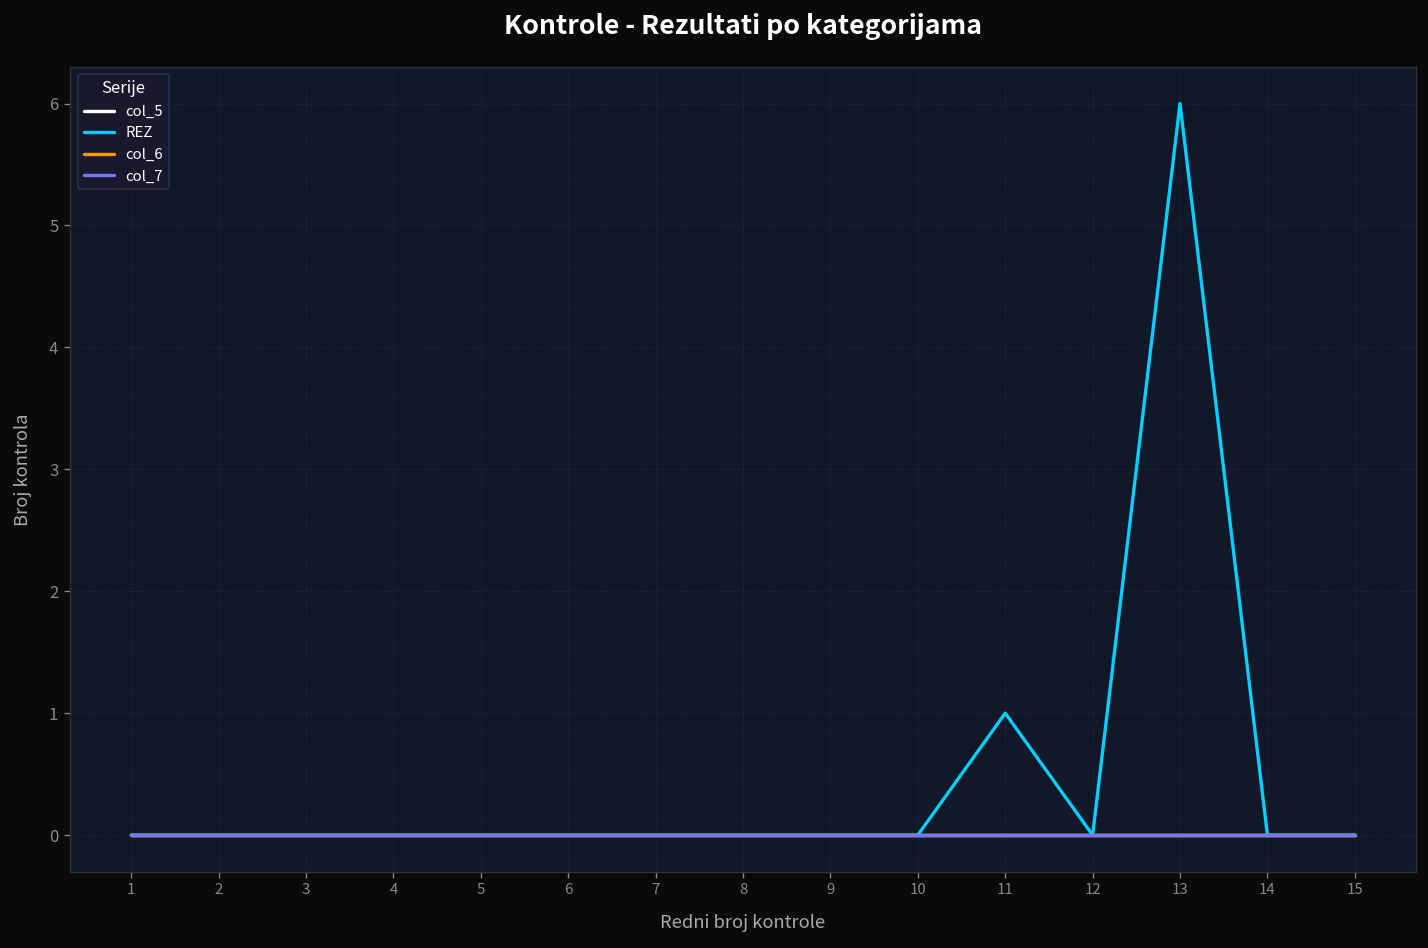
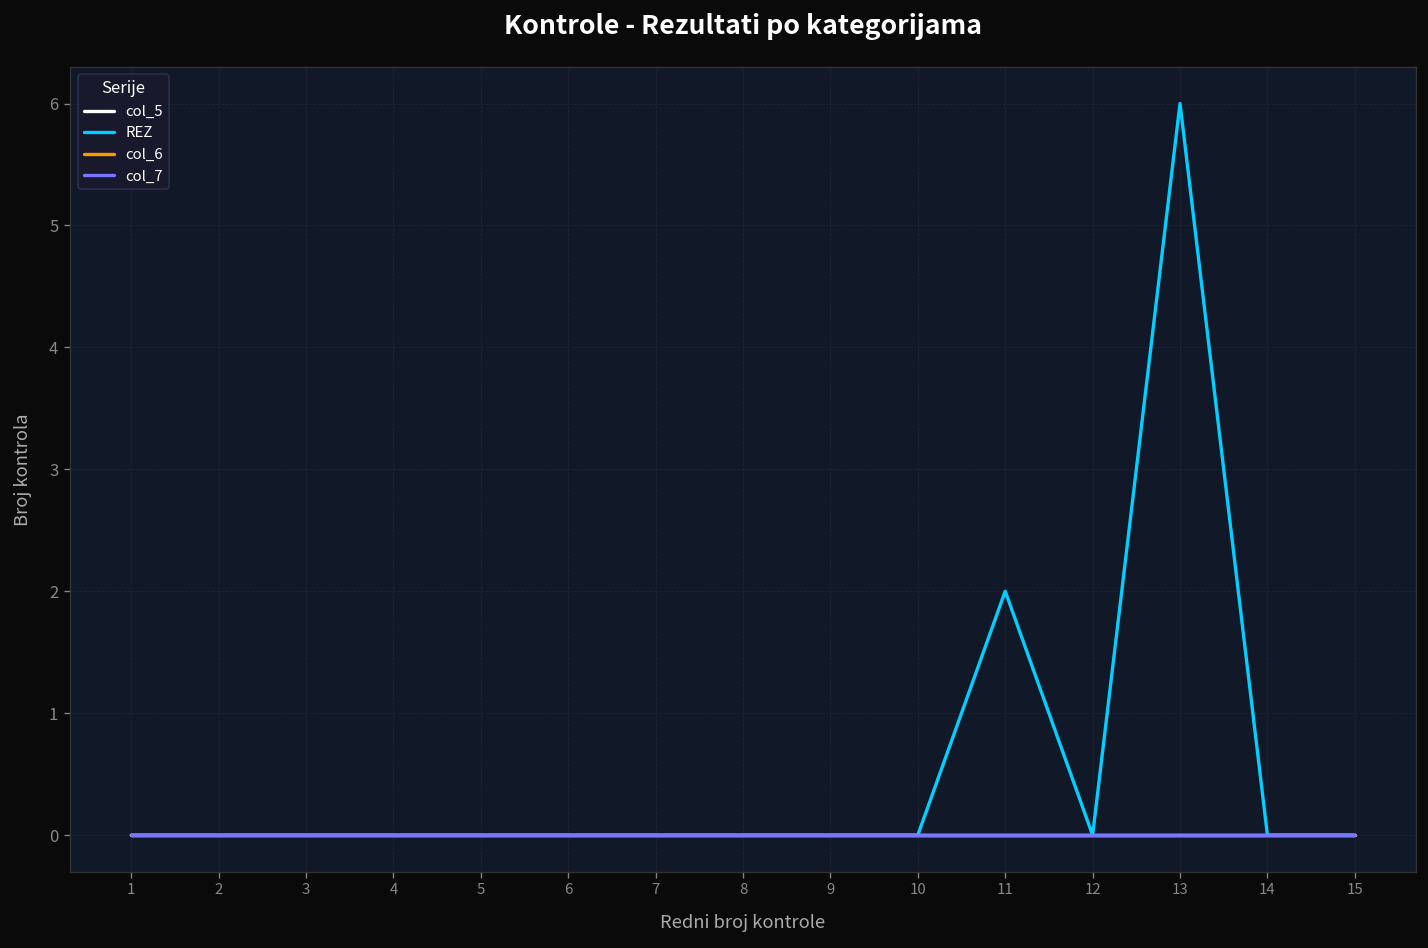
  {
    "col_7": {
      "11": 0,
      "13": 0
    },
    "REZ": {
-     "11": 1,
+     "11": 2,
      "13": 6
    }
  }
